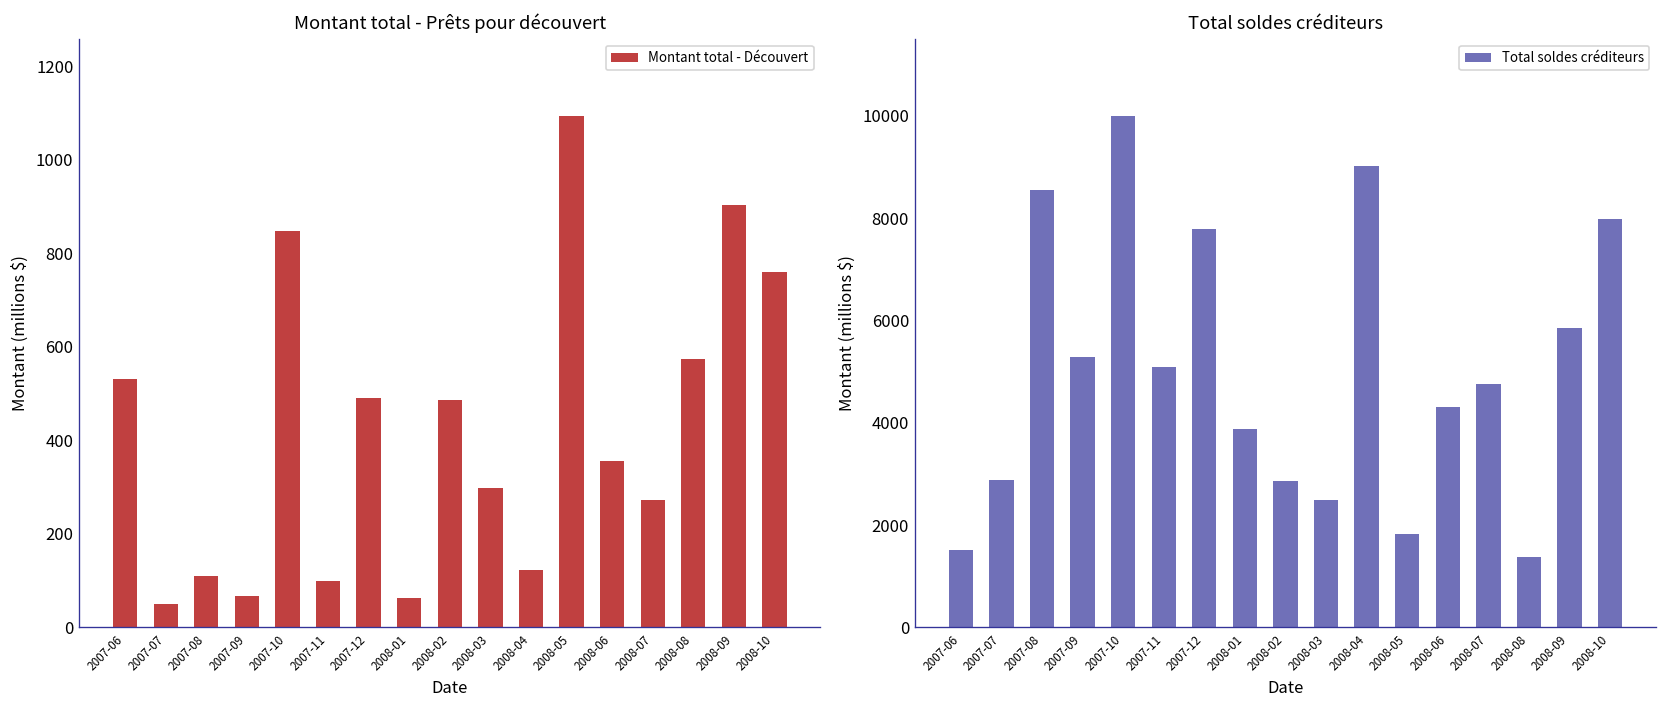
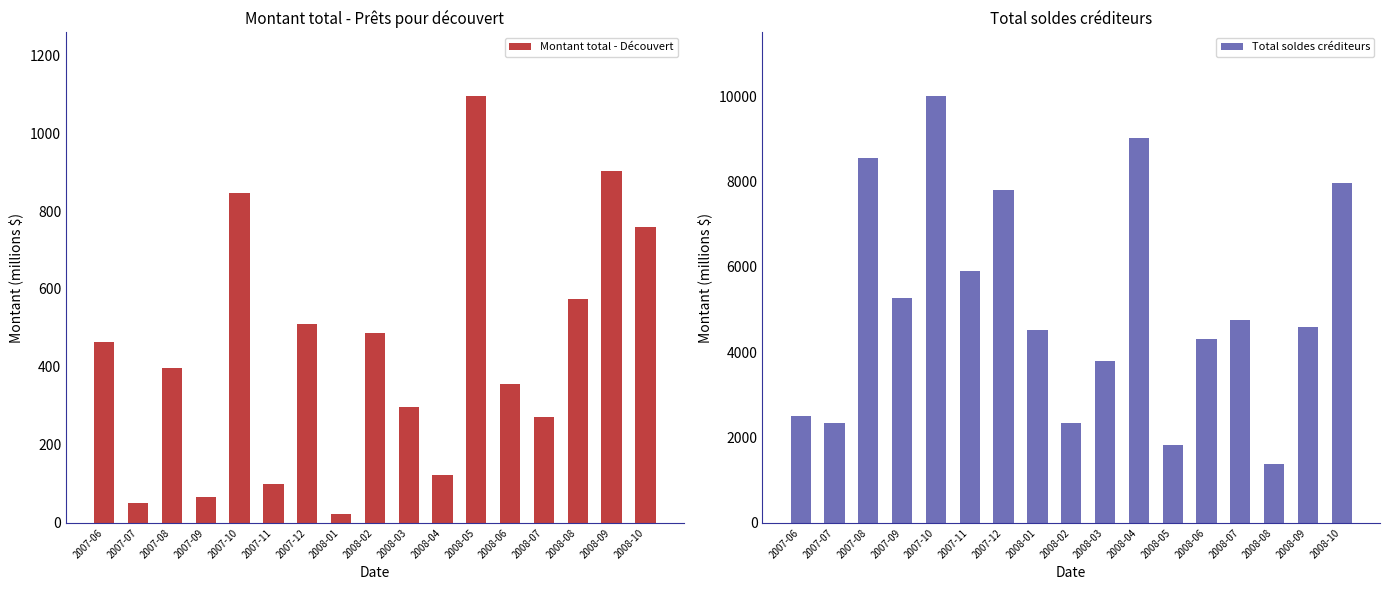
  {
    "Montant total - Prêts pour découvert": {
-     "2007-06": 530,
+     "2007-06": 460,
      "2007-07": 50,
-     "2007-08": 110,
+     "2007-08": 400,
      "2007-09": 70,
      "2007-10": 850,
      "2007-11": 100,
-     "2007-12": 490,
-     "2008-01": 60,
+     "2007-12": 510,
+     "2008-01": 20,
      "2008-02": 490,
      "2008-03": 300,
      "2008-04": 120,
      "2008-05": 1090,
      "2008-06": 360,
      "2008-07": 270,
      "2008-08": 570,
      "2008-09": 900,
      "2008-10": 760
    },
    "Total soldes créditeurs": {
-     "2007-06": 1500,
-     "2007-07": 2900,
+     "2007-06": 2500,
+     "2007-07": 2300,
      "2007-08": 8500,
      "2007-09": 5300,
      "2007-10": 10000,
-     "2007-11": 5100,
+     "2007-11": 5900,
      "2007-12": 7800,
-     "2008-01": 3900,
-     "2008-02": 2900,
-     "2008-03": 2500,
+     "2008-01": 4500,
+     "2008-02": 2300,
+     "2008-03": 3800,
      "2008-04": 9000,
      "2008-05": 1800,
      "2008-06": 4300,
      "2008-07": 4800,
      "2008-08": 1400,
-     "2008-09": 5800,
+     "2008-09": 4600,
      "2008-10": 8000
    }
  }
